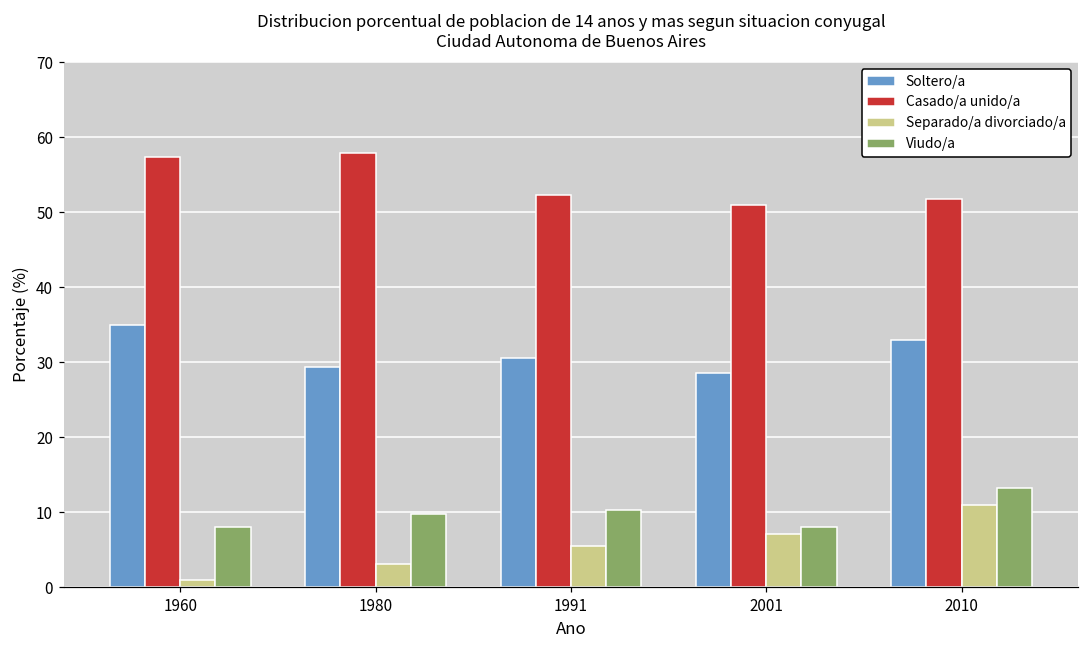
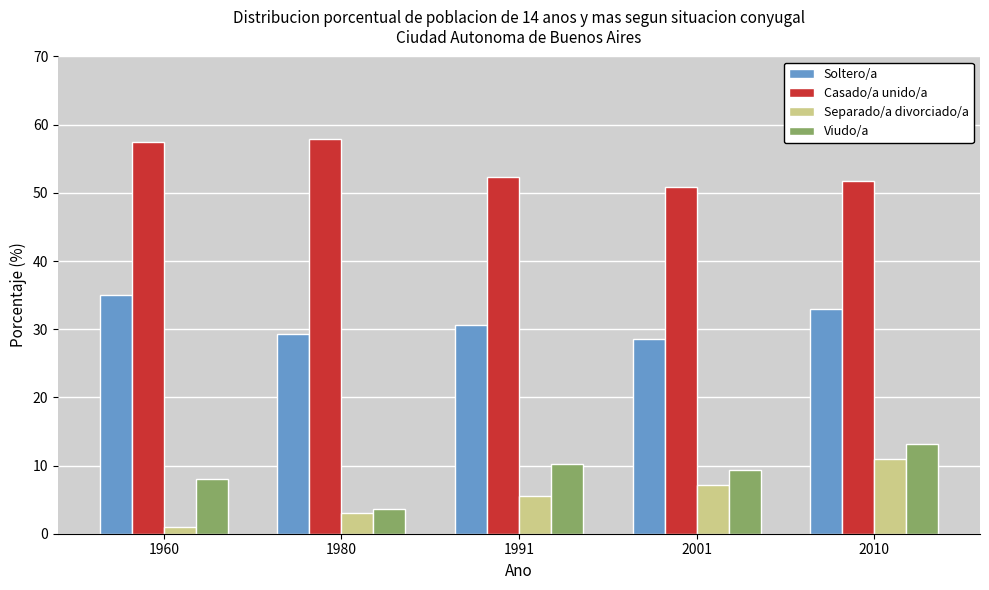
  {
    "Soltero/a": {
      "1960": 35,
      "1980": 29,
      "1991": 31,
      "2001": 29,
      "2010": 33
    },
    "Casado/a unido/a": {
      "1960": 57,
      "1980": 58,
      "1991": 52,
      "2001": 51,
      "2010": 52
    },
    "Separado/a divorciado/a": {
      "1960": 1,
      "1980": 3,
      "1991": 6,
      "2001": 7,
      "2010": 11
    },
    "Viudo/a": {
      "1960": 8,
-     "1980": 10,
+     "1980": 4,
      "1991": 10,
-     "2001": 8,
+     "2001": 9,
      "2010": 13
    }
  }
